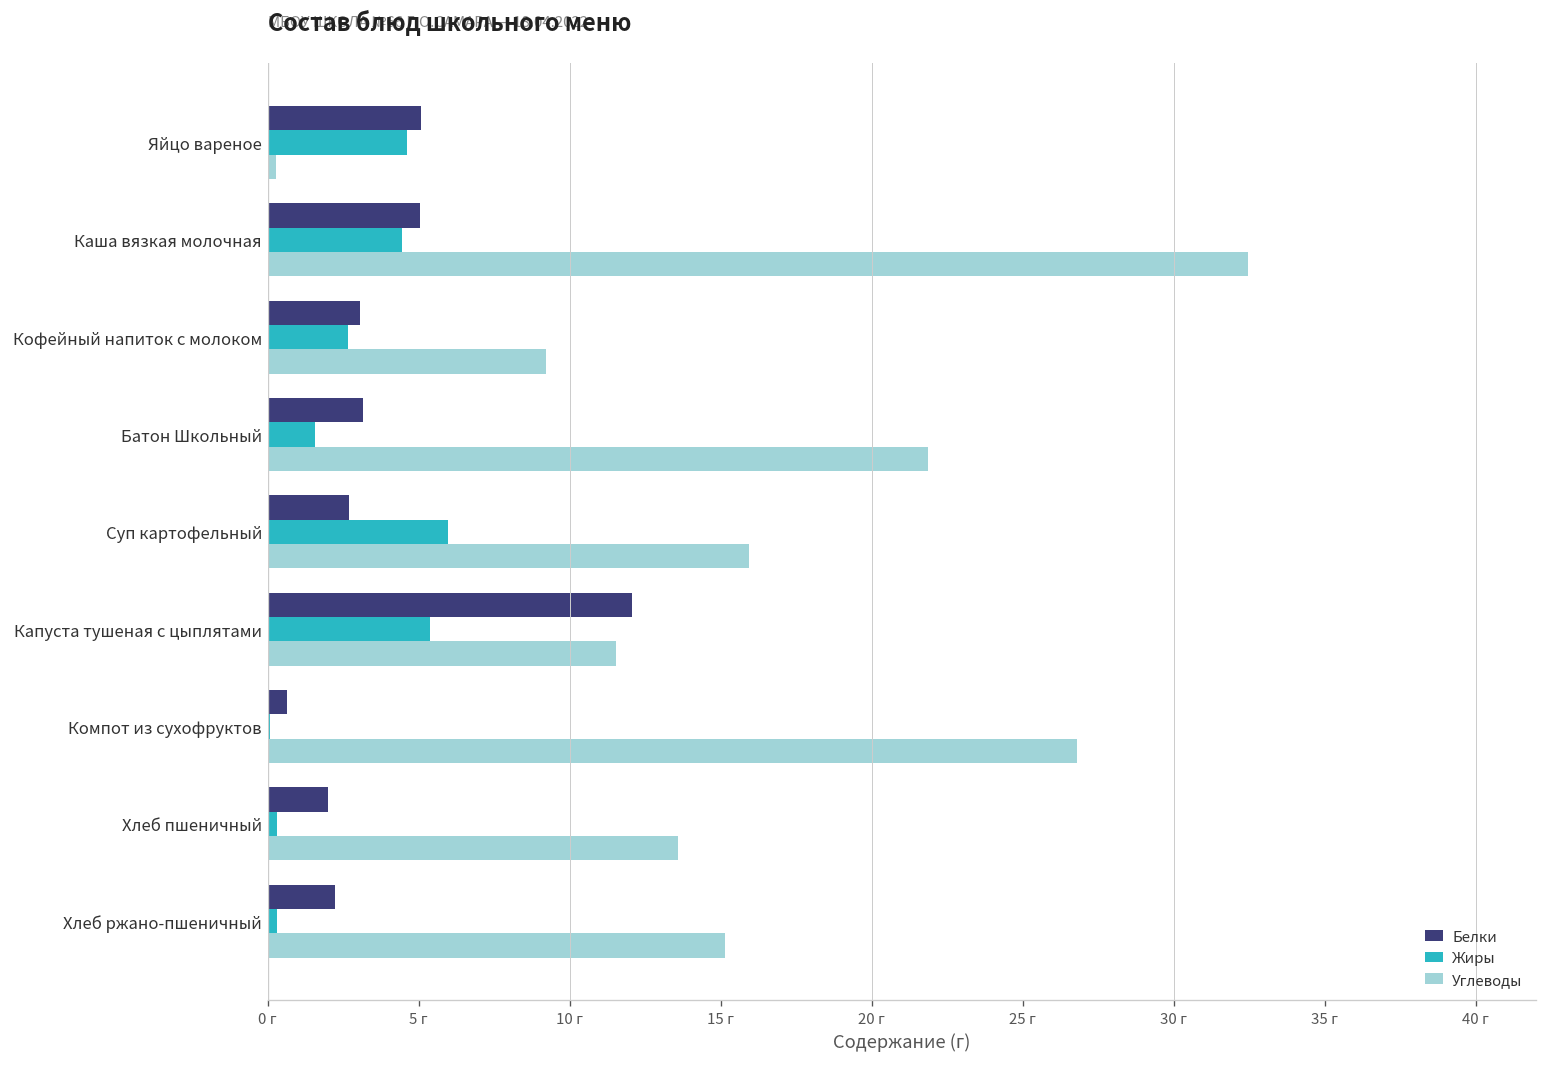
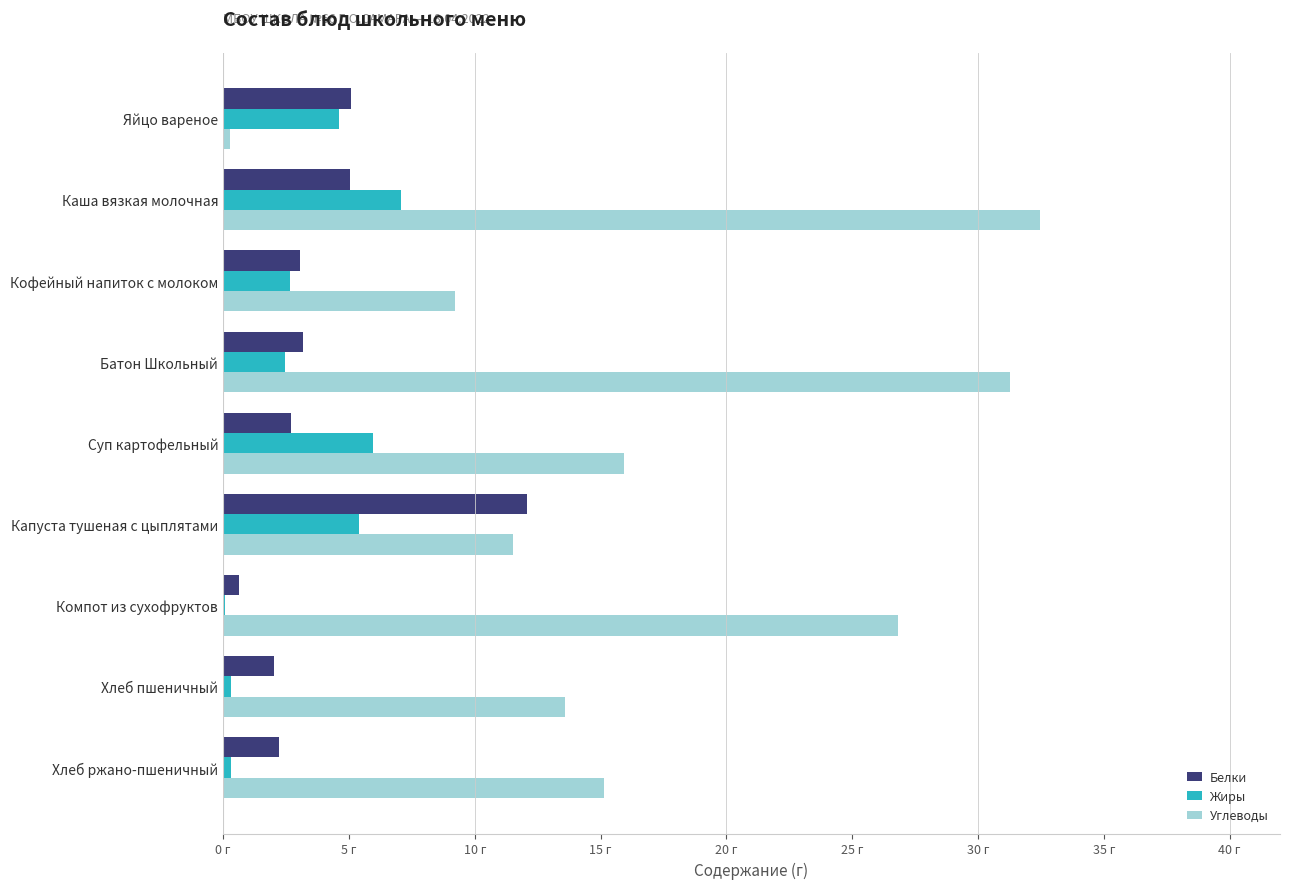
  {
    "Белки": {
      "Яйцо вареное": "5.1 г",
      "Каша вязкая молочная": "5.0 г",
      "Кофейный напиток с молоком": "3.0 г",
      "Батон Школьный": "3.2 г",
      "Суп картофельный": "2.7 г",
      "Капуста тушеная с цыплятами": "12.1 г",
      "Компот из сухофруктов": "0.7 г",
      "Хлеб пшеничный": "2.0 г",
      "Хлеб ржано-пшеничный": "2.2 г"
    },
    "Жиры": {
      "Яйцо вареное": "4.6 г",
-     "Каша вязкая молочная": "4.5 г",
+     "Каша вязкая молочная": "7.1 г",
      "Кофейный напиток с молоком": "2.7 г",
-     "Батон Школьный": "1.6 г",
+     "Батон Школьный": "2.5 г",
      "Суп картофельный": "6.0 г",
      "Капуста тушеная с цыплятами": "5.4 г",
      "Хлеб пшеничный": "0.3 г",
      "Хлеб ржано-пшеничный": "0.3 г"
    },
    "Углеводы": {
      "Яйцо вареное": "0.3 г",
      "Каша вязкая молочная": "32.5 г",
      "Кофейный напиток с молоком": "9.2 г",
-     "Батон Школьный": "21.9 г",
+     "Батон Школьный": "31.3 г",
      "Суп картофельный": "15.9 г",
      "Капуста тушеная с цыплятами": "11.5 г",
      "Компот из сухофруктов": "26.8 г",
      "Хлеб пшеничный": "13.6 г",
      "Хлеб ржано-пшеничный": "15.1 г"
    }
  }
